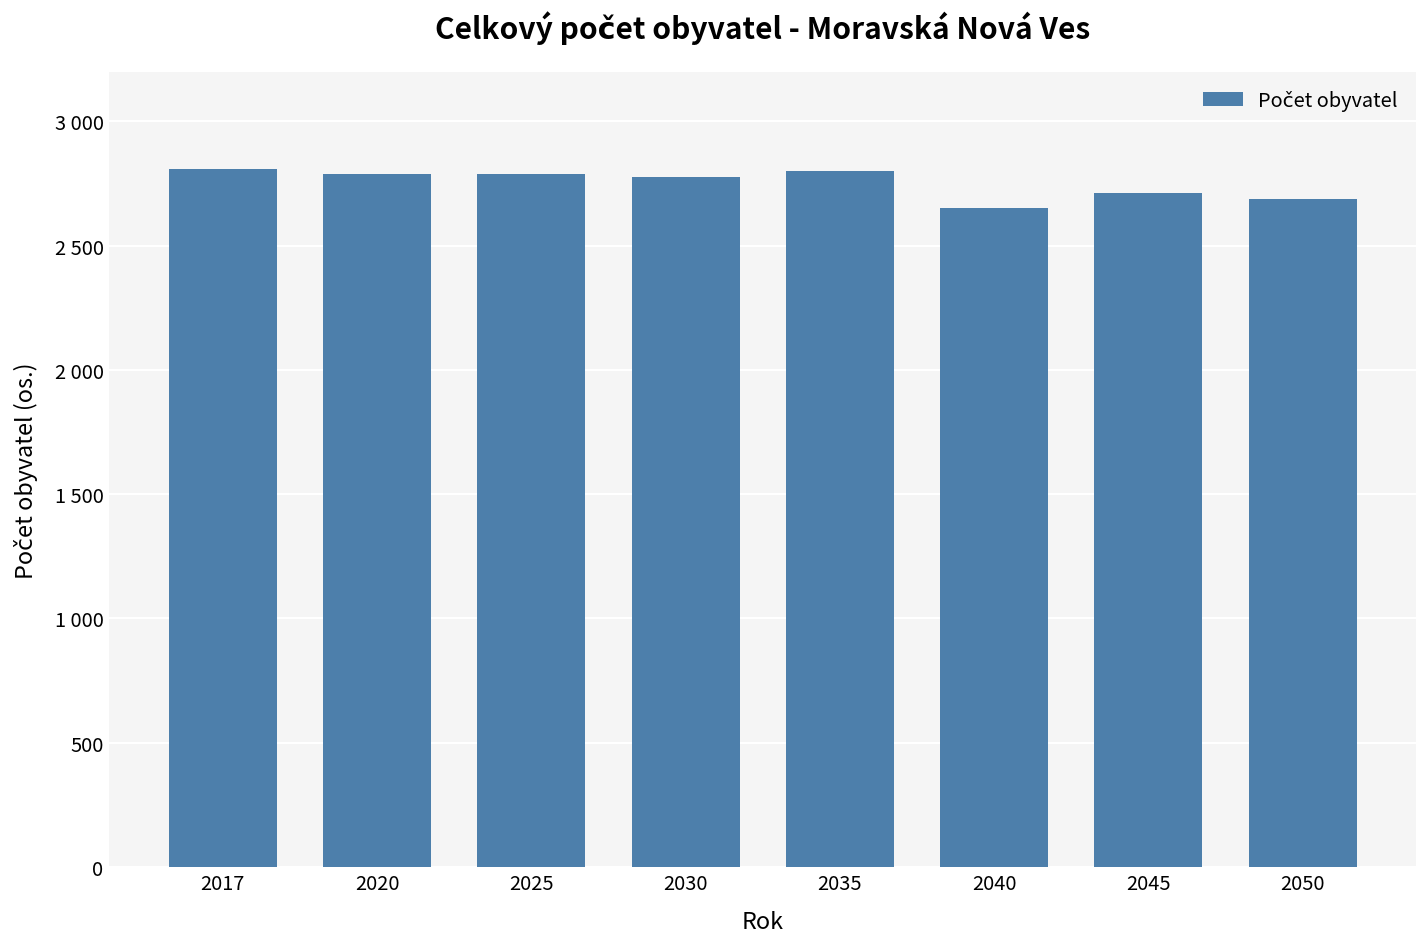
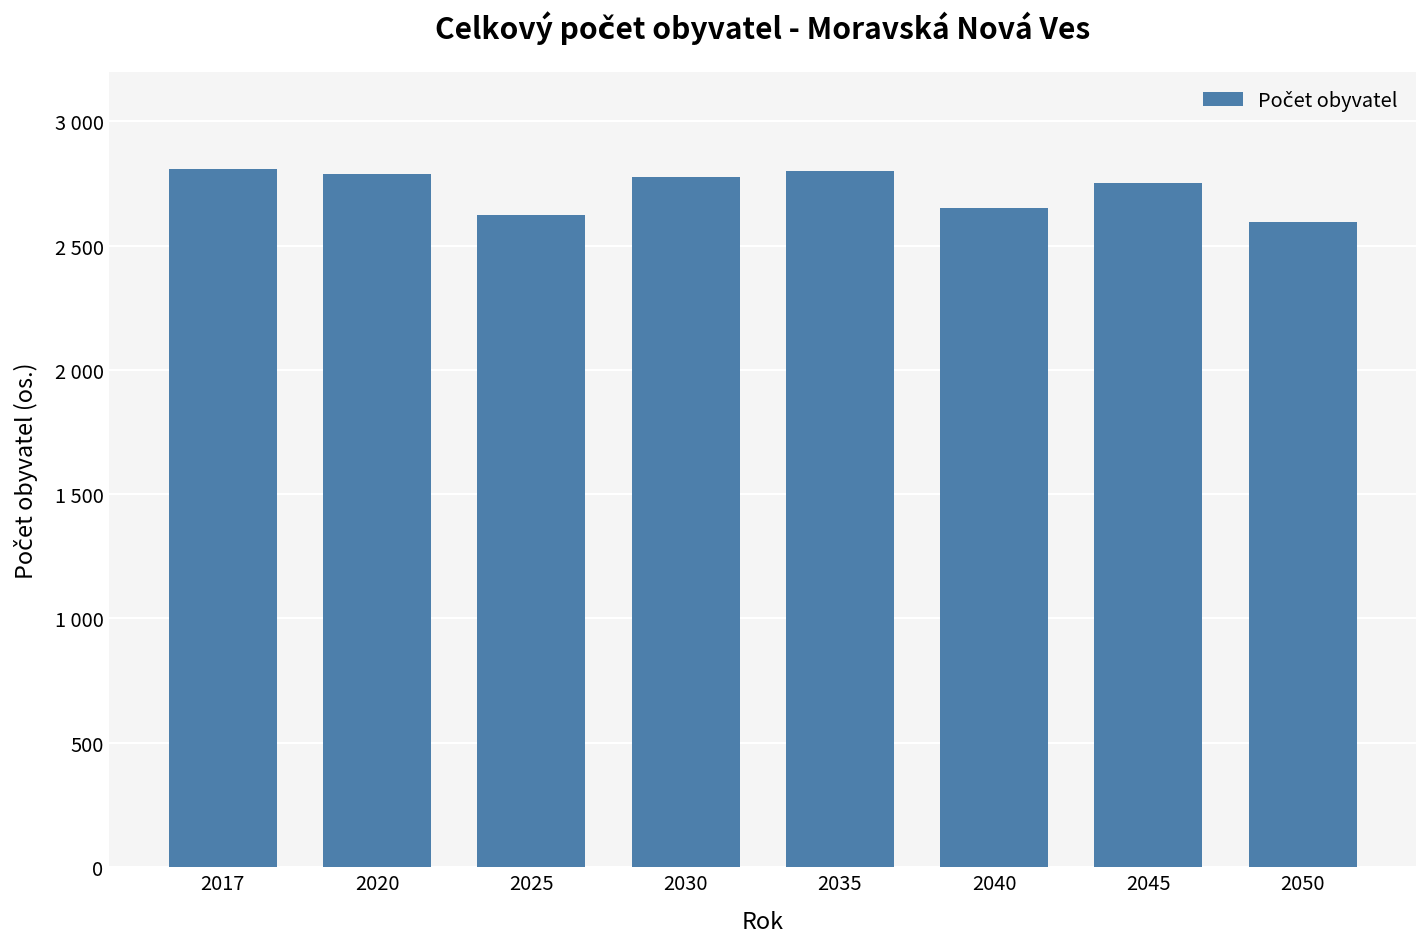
  {
    "2017": 2810,
    "2020": 2790,
-   "2025": 2790,
+   "2025": 2620,
    "2030": 2780,
    "2035": 2800,
    "2040": 2650,
-   "2045": 2710,
-   "2050": 2690
+   "2045": 2750,
+   "2050": 2600
  }
